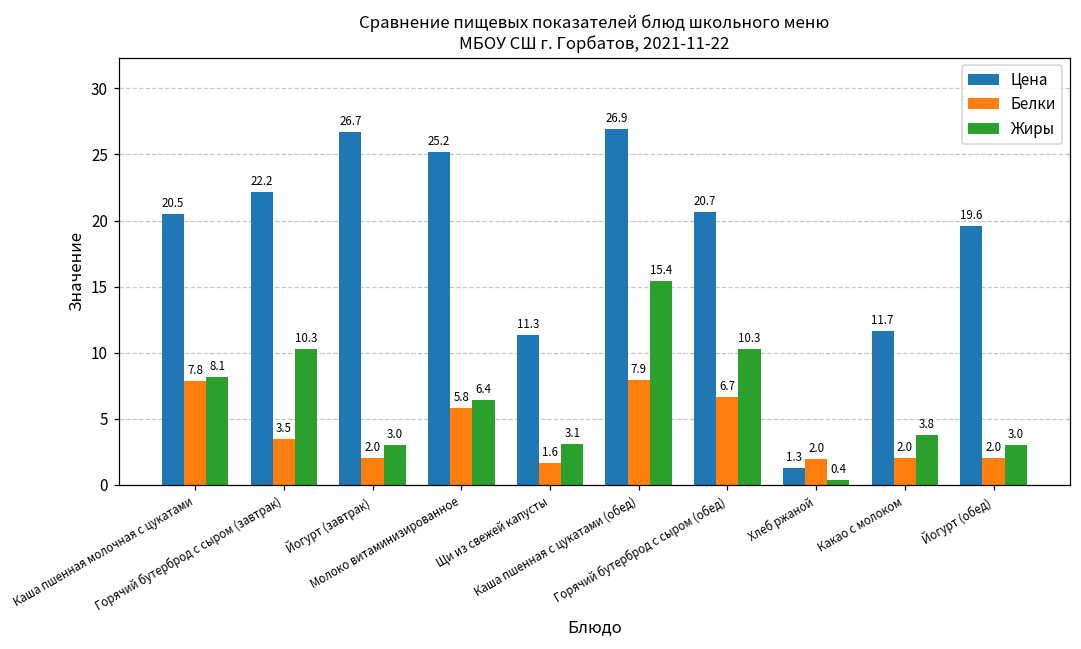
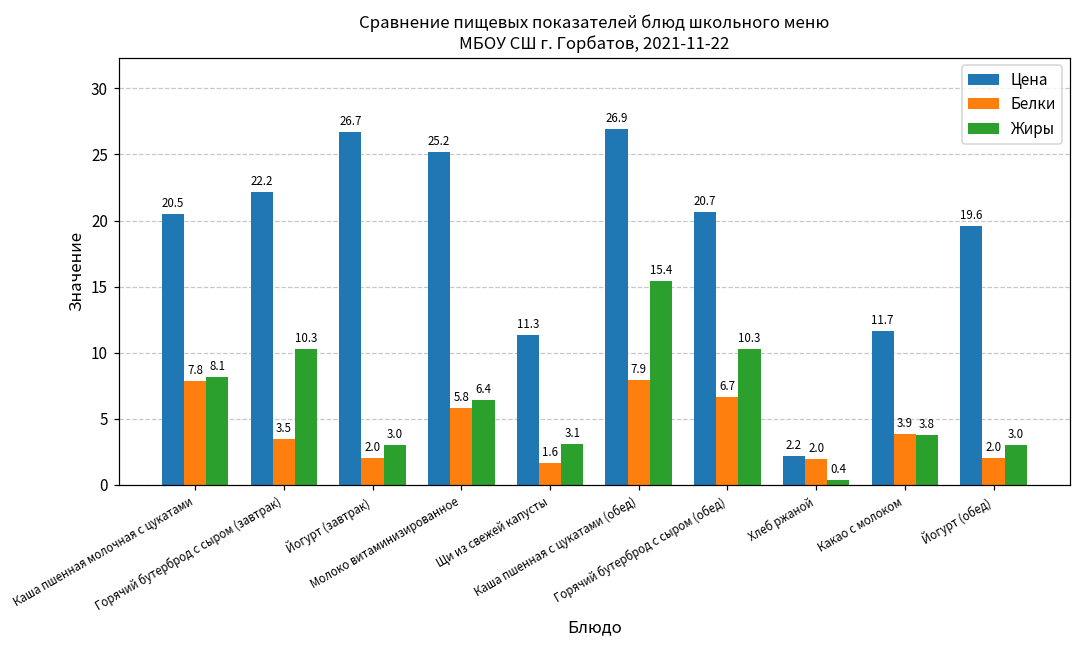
  {
    "Цена": {
      "Каша пшенная молочная с цукатами": 20.5,
      "Горячий бутерброд с сыром (завтрак)": 22.2,
      "Йогурт (завтрак)": 26.7,
      "Молоко витаминизированное": 25.2,
      "Щи из свежей капусты": 11.3,
      "Каша пшенная с цукатами (обед)": 26.9,
      "Горячий бутерброд с сыром (обед)": 20.7,
-     "Хлеб ржаной": 1.3,
+     "Хлеб ржаной": 2.2,
      "Какао с молоком": 11.7,
      "Йогурт (обед)": 19.6
    },
    "Белки": {
      "Каша пшенная молочная с цукатами": 7.8,
      "Горячий бутерброд с сыром (завтрак)": 3.5,
      "Йогурт (завтрак)": 2.0,
      "Молоко витаминизированное": 5.8,
      "Щи из свежей капусты": 1.6,
      "Каша пшенная с цукатами (обед)": 7.9,
      "Горячий бутерброд с сыром (обед)": 6.7,
      "Хлеб ржаной": 2.0,
-     "Какао с молоком": 2.0,
+     "Какао с молоком": 3.9,
      "Йогурт (обед)": 2.0
    },
    "Жиры": {
      "Каша пшенная молочная с цукатами": 8.1,
      "Горячий бутерброд с сыром (завтрак)": 10.3,
      "Йогурт (завтрак)": 3.0,
      "Молоко витаминизированное": 6.4,
      "Щи из свежей капусты": 3.1,
      "Каша пшенная с цукатами (обед)": 15.4,
      "Горячий бутерброд с сыром (обед)": 10.3,
      "Хлеб ржаной": 0.4,
      "Какао с молоком": 3.8,
      "Йогурт (обед)": 3.0
    }
  }
